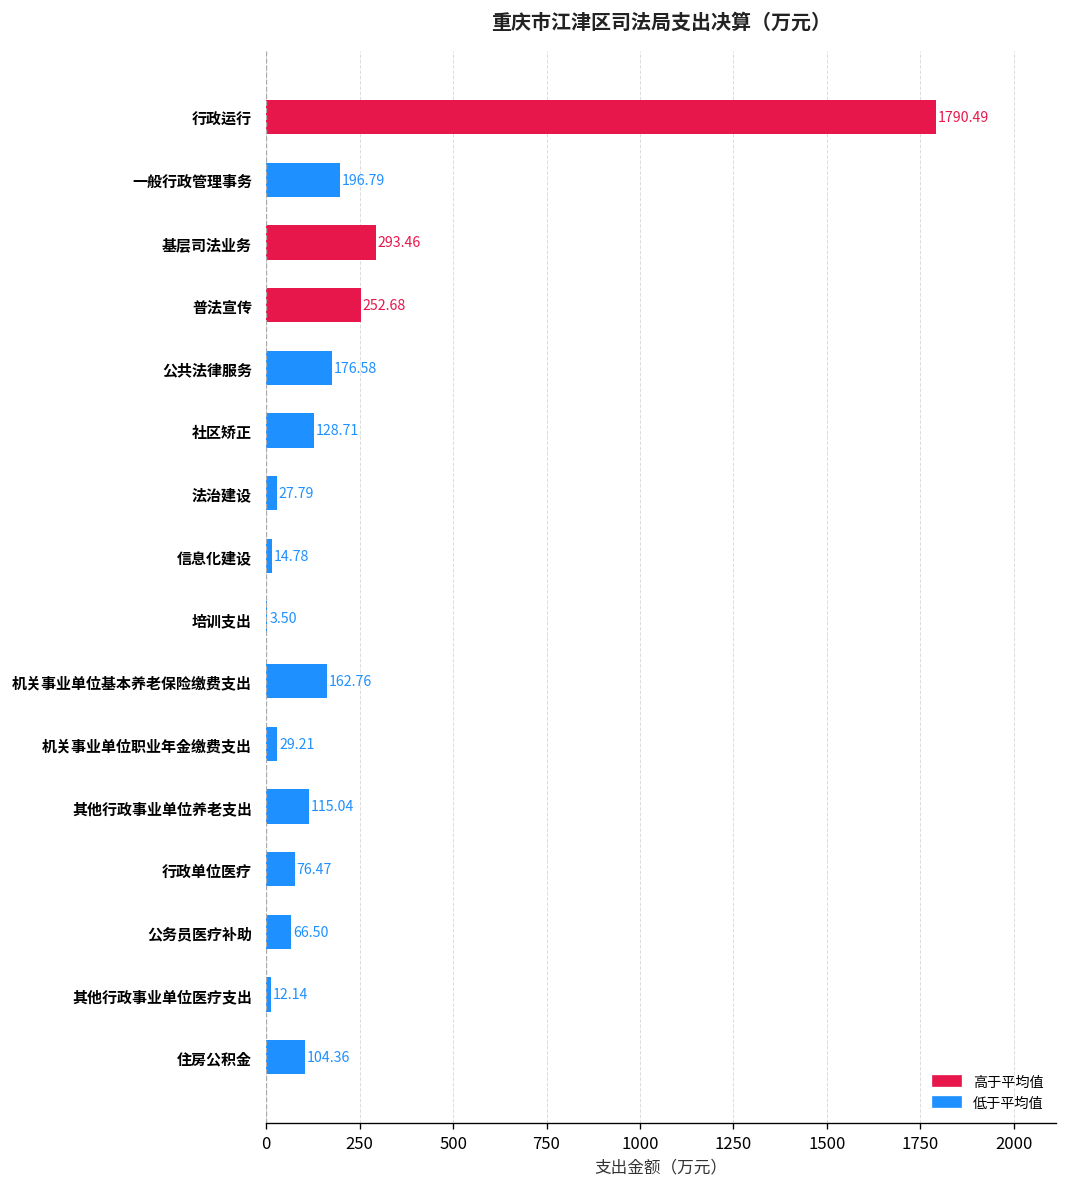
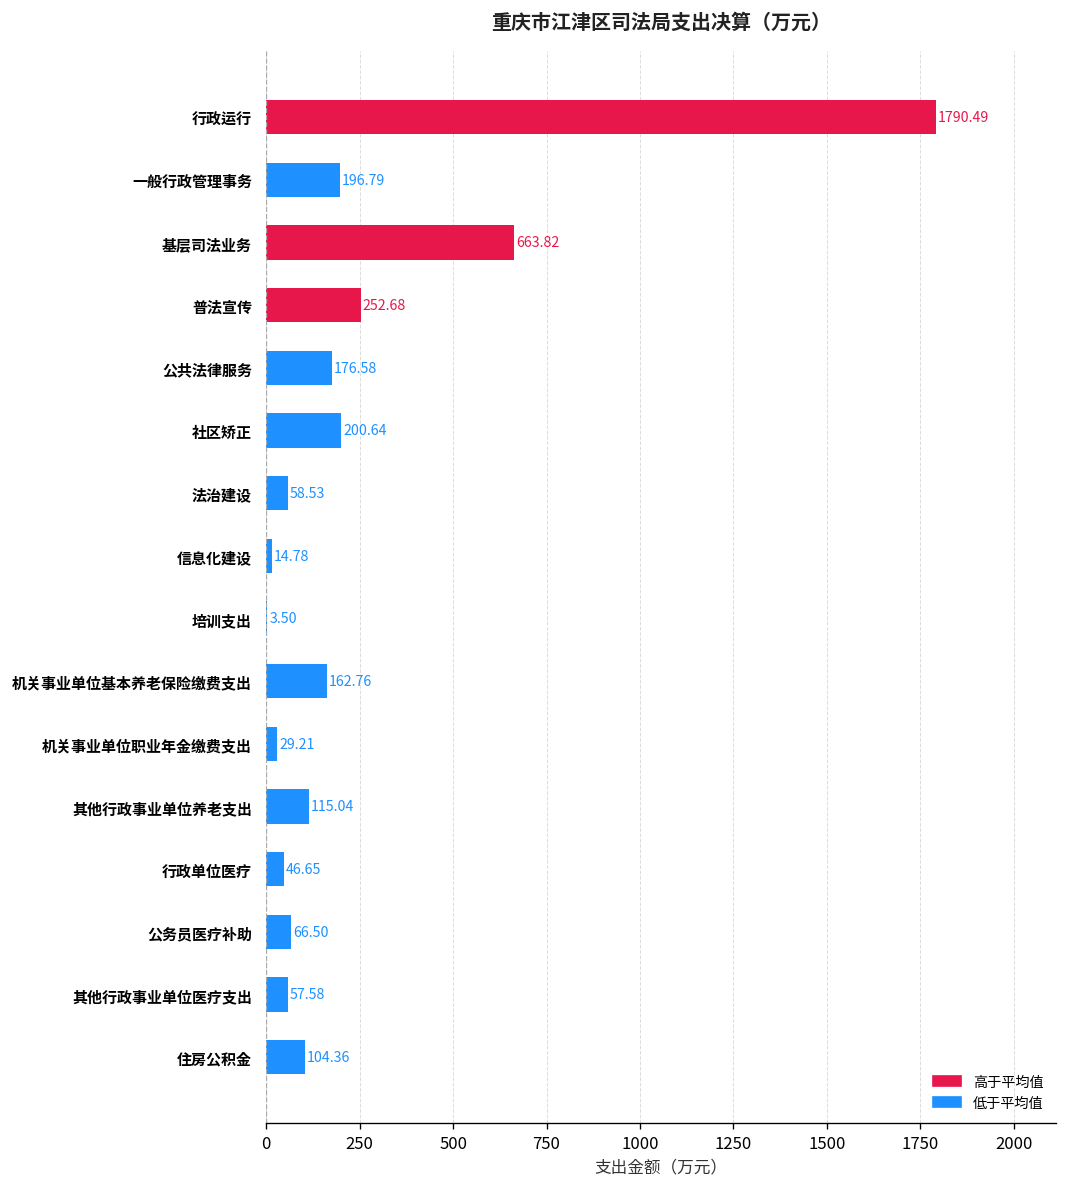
  {
    "行政运行": 1790.49,
    "一般行政管理事务": 196.79,
-   "基层司法业务": 293.46,
+   "基层司法业务": 663.82,
    "普法宣传": 252.68,
    "公共法律服务": 176.58,
-   "社区矫正": 128.71,
-   "法治建设": 27.79,
+   "社区矫正": 200.64,
+   "法治建设": 58.53,
    "信息化建设": 14.78,
    "培训支出": 3.50,
    "机关事业单位基本养老保险缴费支出": 162.76,
    "机关事业单位职业年金缴费支出": 29.21,
    "其他行政事业单位养老支出": 115.04,
-   "行政单位医疗": 76.47,
+   "行政单位医疗": 46.65,
    "公务员医疗补助": 66.50,
-   "其他行政事业单位医疗支出": 12.14,
+   "其他行政事业单位医疗支出": 57.58,
    "住房公积金": 104.36
  }
